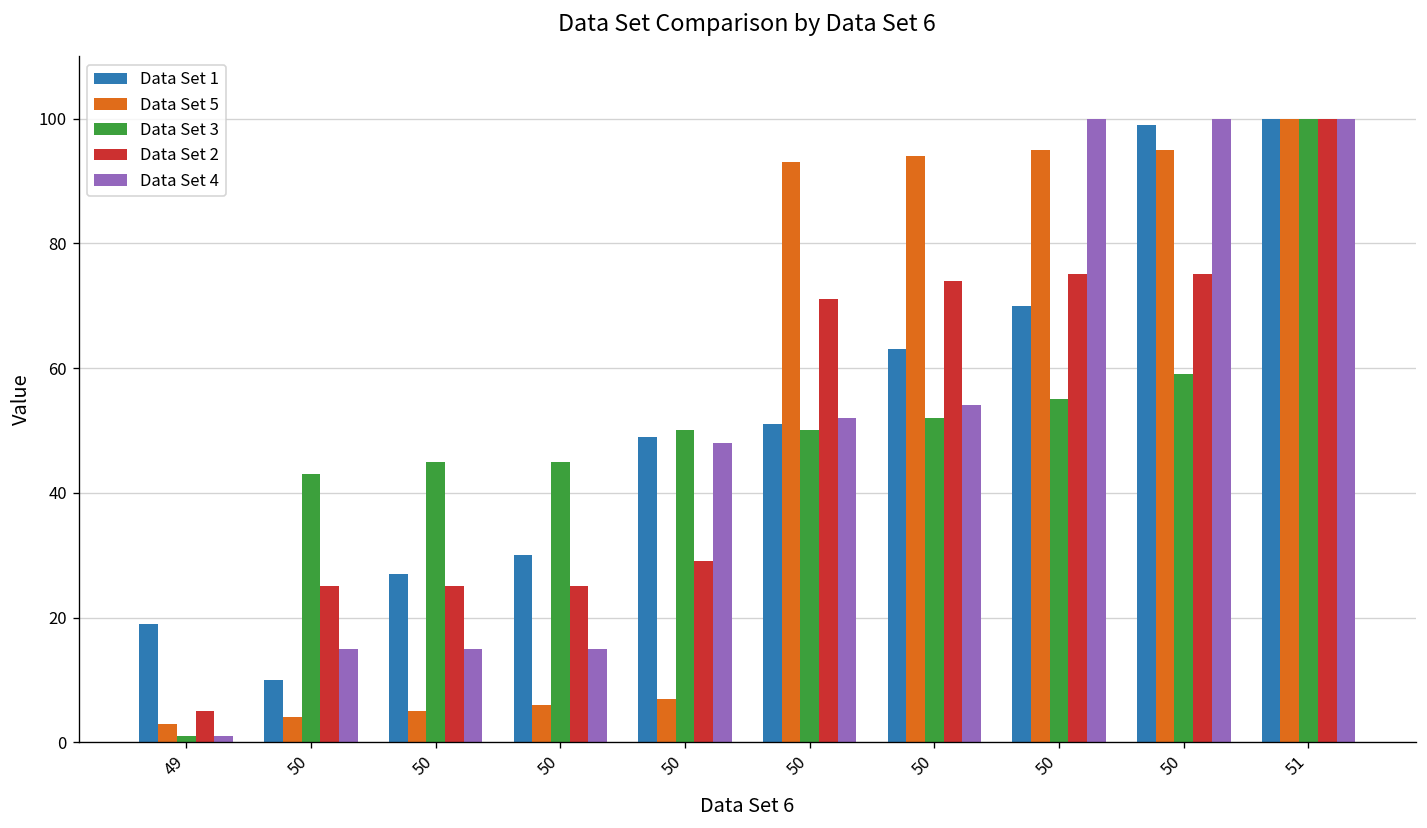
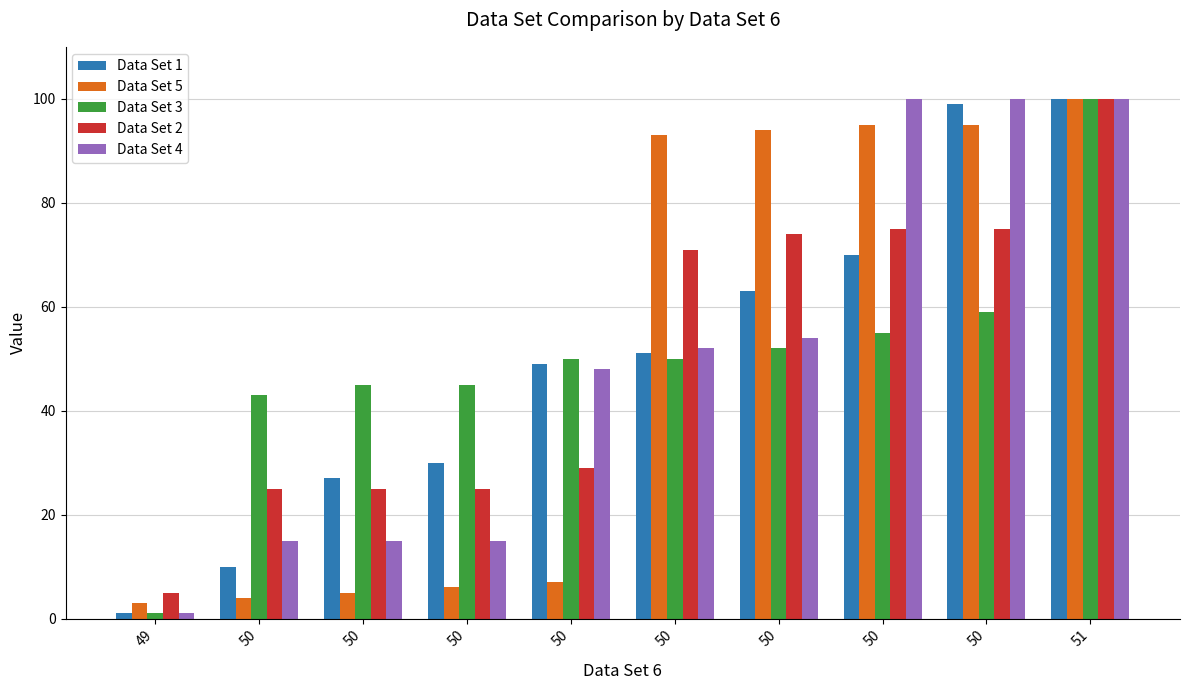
  {
    "Data Set 1": {
-     "49": 19,
+     "49": 1,
      "51": 100
    },
    "Data Set 5": {
      "49": 3,
      "51": 100
    },
    "Data Set 3": {
      "49": 1,
      "51": 100
    },
    "Data Set 2": {
      "49": 5,
      "51": 100
    },
    "Data Set 4": {
      "49": 1,
      "51": 100
    }
  }
